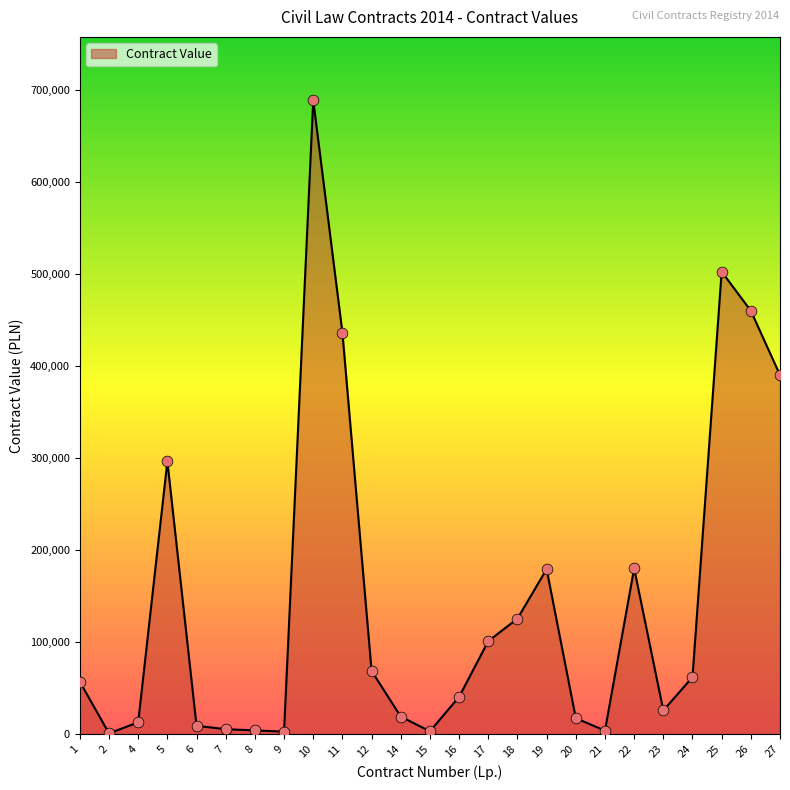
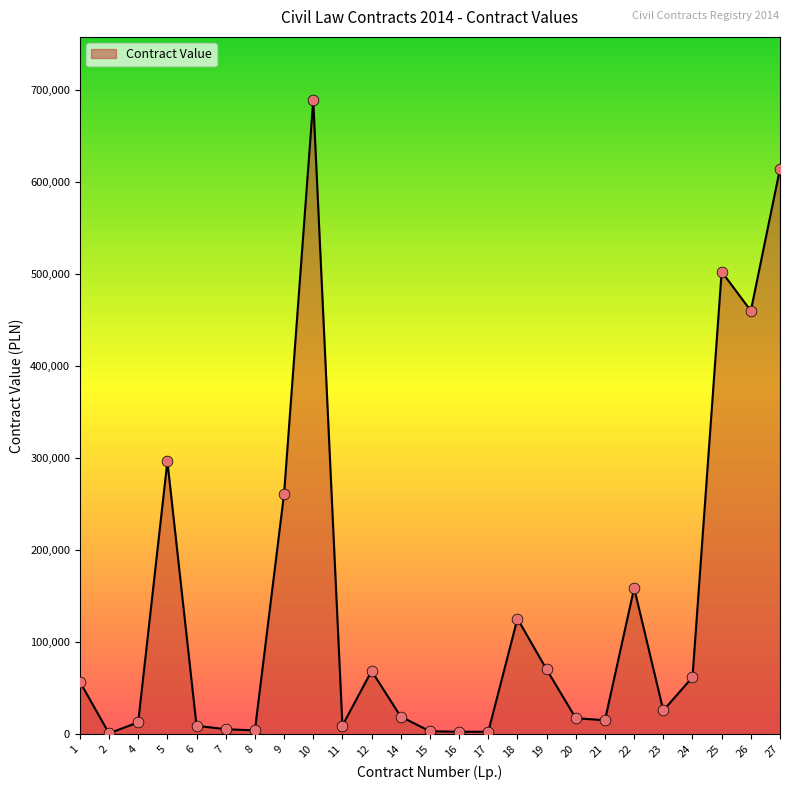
  {
    "1": "60,000",
    "2": "0",
    "4": "10,000",
    "5": "300,000",
    "6": "10,000",
    "7": "10,000",
    "8": "0",
-   "9": "0",
+   "9": "260,000",
    "10": "690,000",
-   "11": "440,000",
+   "11": "10,000",
    "12": "70,000",
    "14": "20,000",
    "15": "0",
-   "16": "40,000",
-   "17": "100,000",
+   "16": "0",
+   "17": "0",
    "18": "130,000",
-   "19": "180,000",
+   "19": "70,000",
    "20": "20,000",
-   "21": "0",
-   "22": "180,000",
+   "21": "20,000",
+   "22": "160,000",
    "23": "30,000",
    "24": "60,000",
    "25": "500,000",
    "26": "460,000",
-   "27": "390,000"
+   "27": "610,000"
  }
